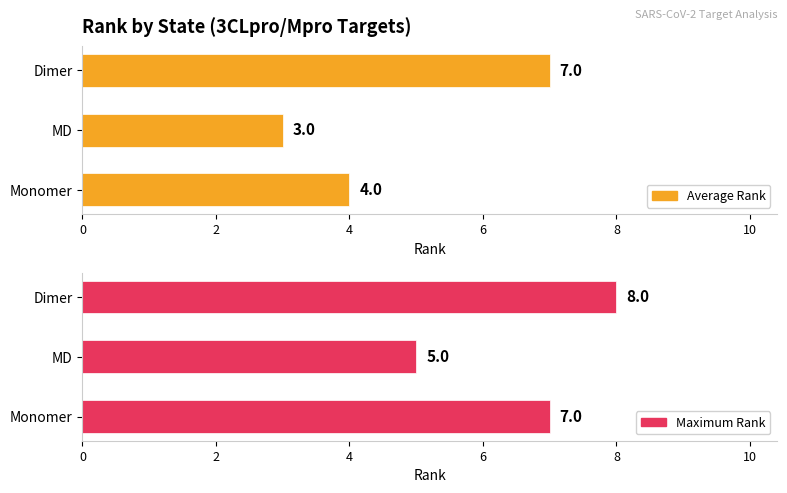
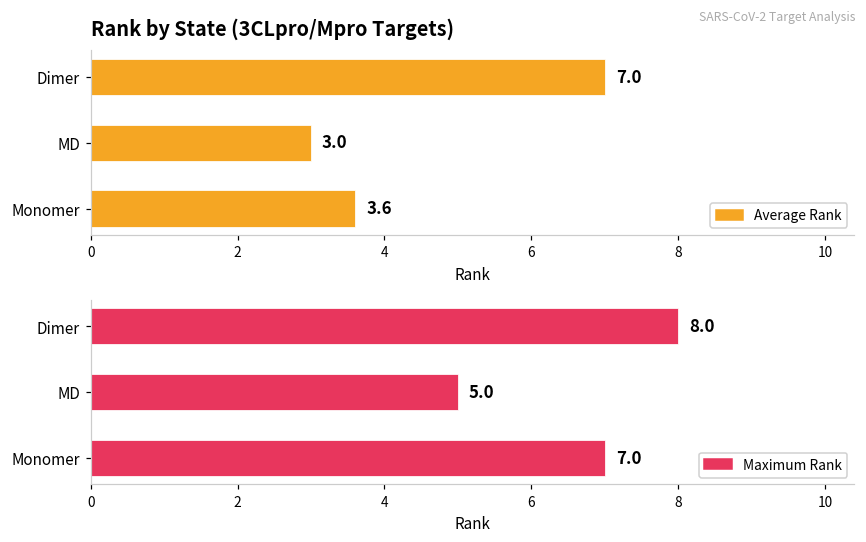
  {
    "Rank by State (3CLpro/Mpro Targets)": {
      "Dimer": 7.0,
      "MD": 3.0,
-     "Monomer": 4.0
+     "Monomer": 3.6
    }
  }
